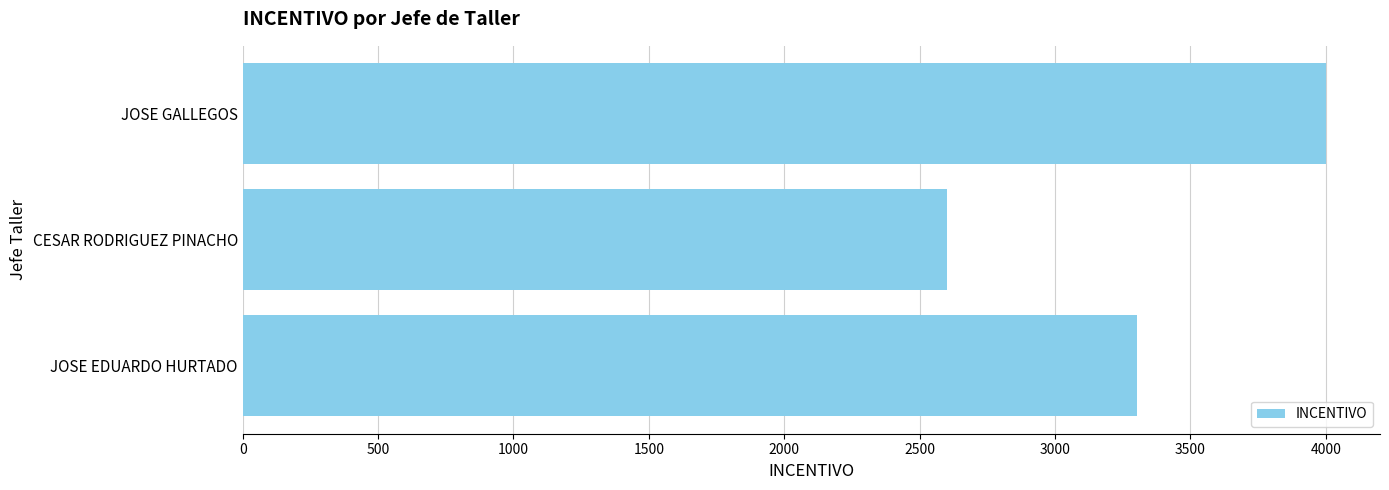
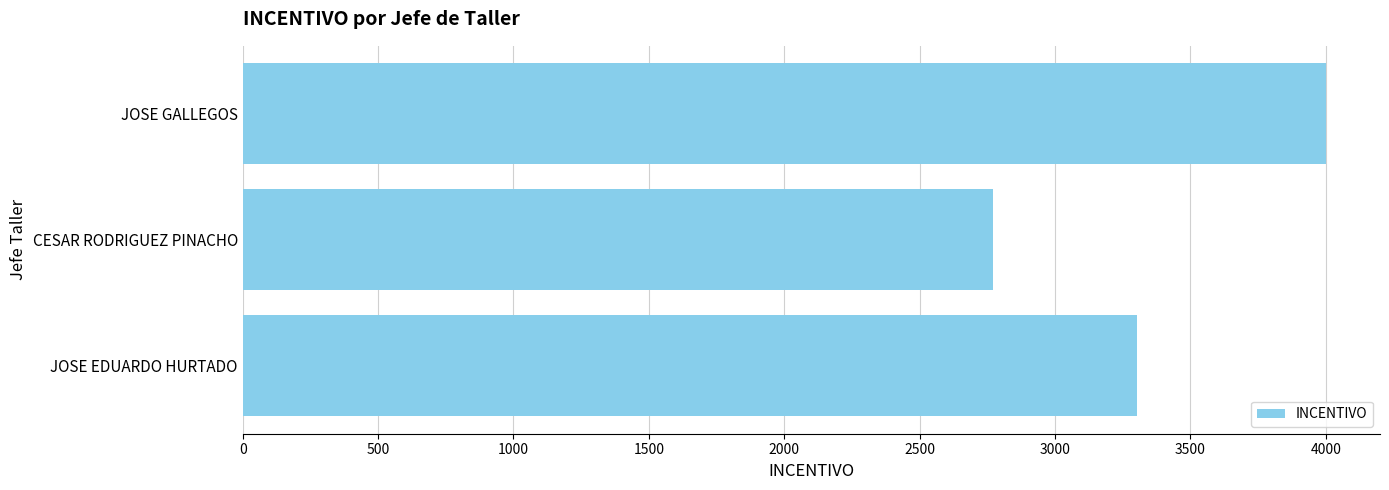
  {
    "JOSE GALLEGOS": 4000,
-   "CESAR RODRIGUEZ PINACHO": 2600,
+   "CESAR RODRIGUEZ PINACHO": 2770,
    "JOSE EDUARDO HURTADO": 3300
  }
